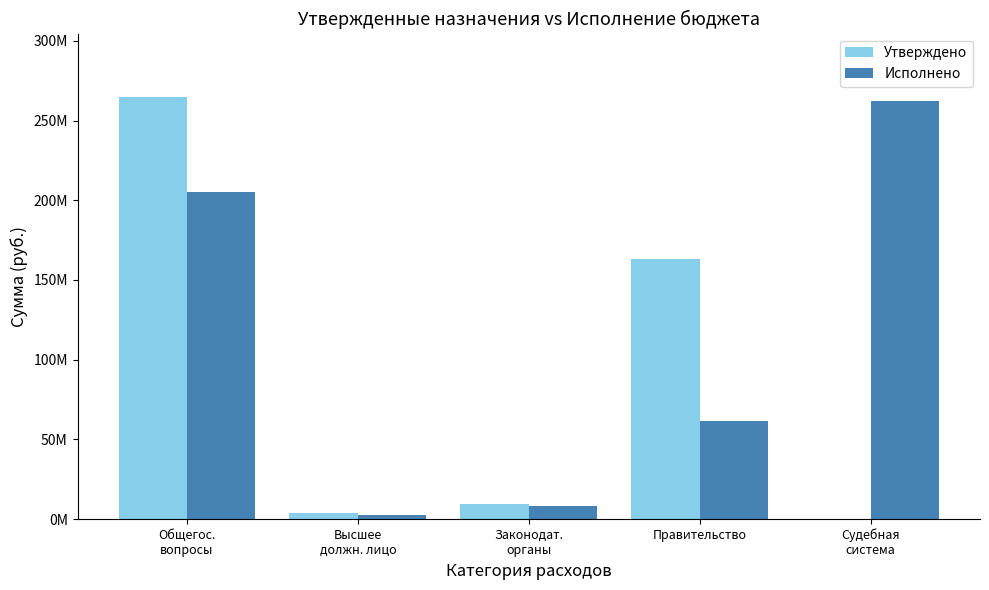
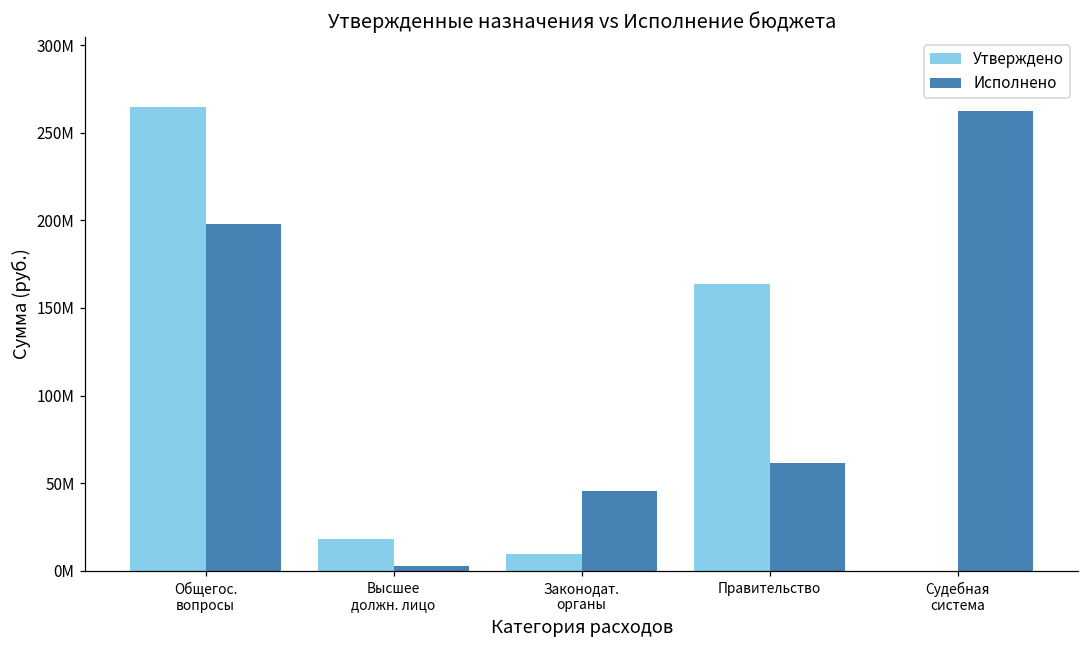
  {
    "Утверждено": {
      "Общегос. вопросы": 265000000,
-     "Высшее должн. лицо": 4000000,
+     "Высшее должн. лицо": 18000000,
      "Законодат. органы": 10000000,
      "Правительство": 163000000
    },
    "Исполнено": {
-     "Общегос. вопросы": 205000000,
+     "Общегос. вопросы": 198000000,
      "Высшее должн. лицо": 3000000,
-     "Законодат. органы": 8000000,
+     "Законодат. органы": 46000000,
      "Правительство": 61000000,
      "Судебная система": 263000000
    }
  }
